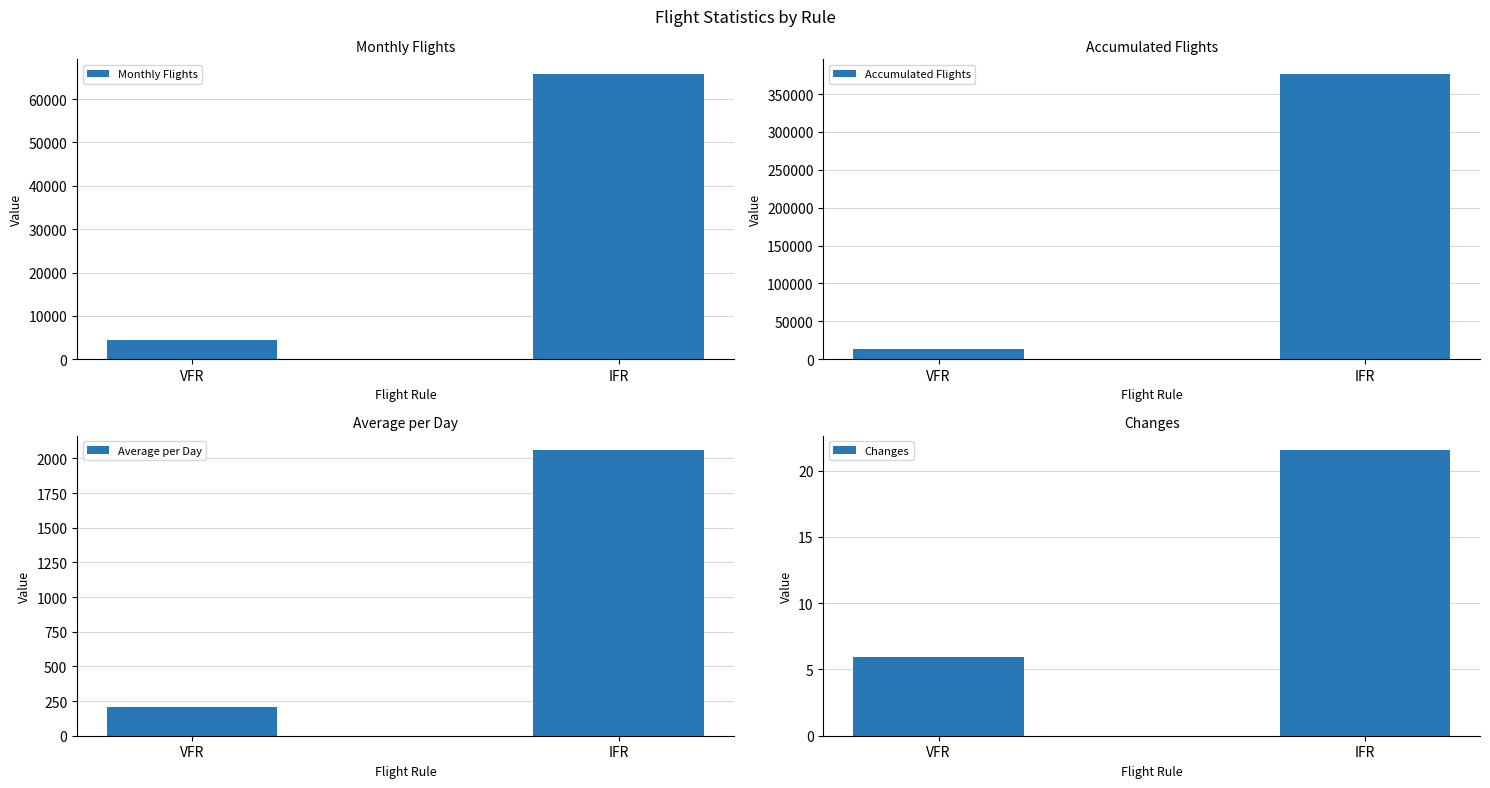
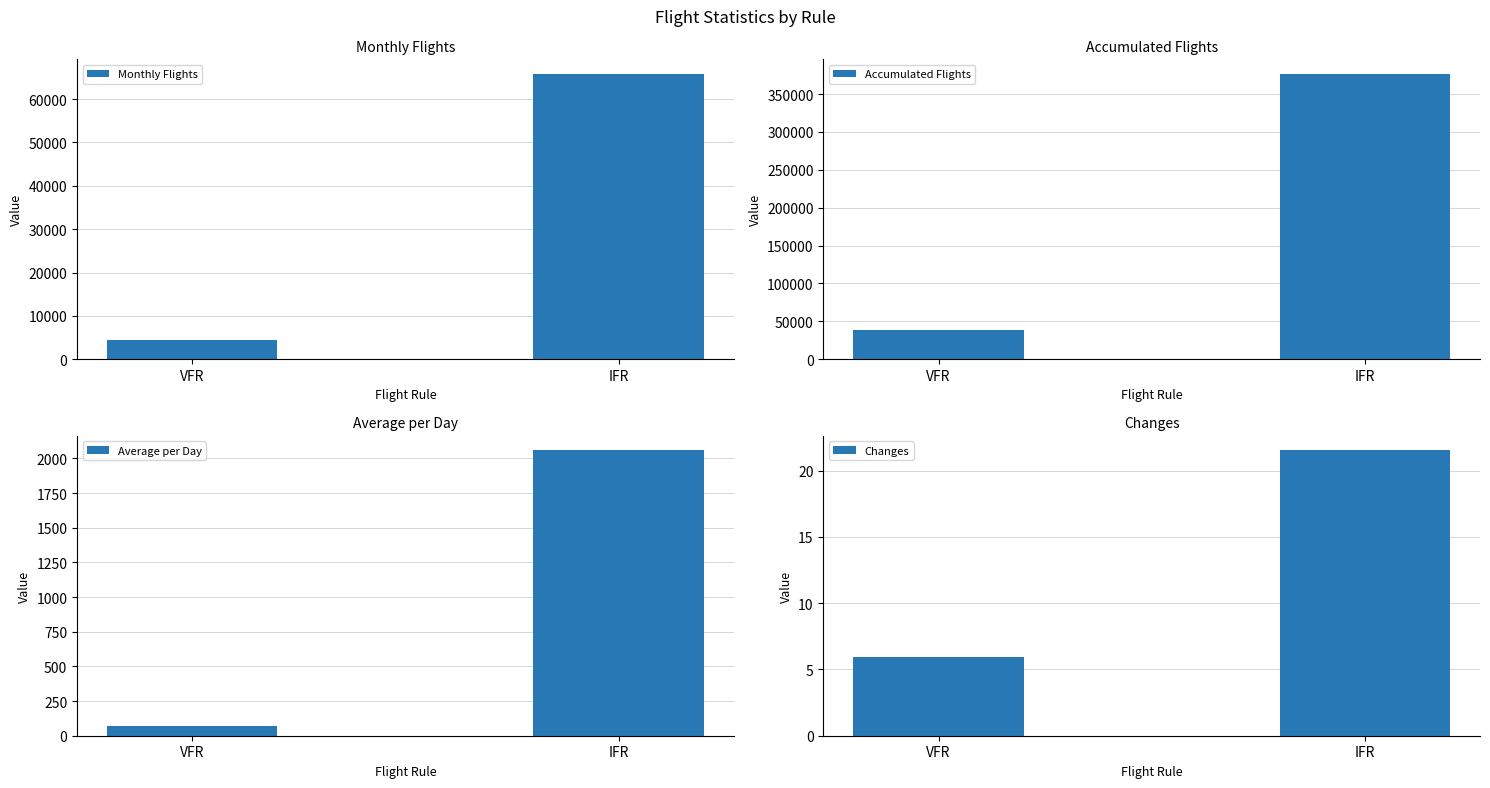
  {
    "Monthly Flights": {
      "VFR": 4000,
      "IFR": 66000
    },
    "Accumulated Flights": {
-     "VFR": 10000,
+     "VFR": 40000,
      "IFR": 380000
    },
    "Average per Day": {
-     "VFR": 210,
+     "VFR": 70,
      "IFR": 2060
    },
    "Changes": {
      "VFR": 6.0,
      "IFR": 21.6
    }
  }
